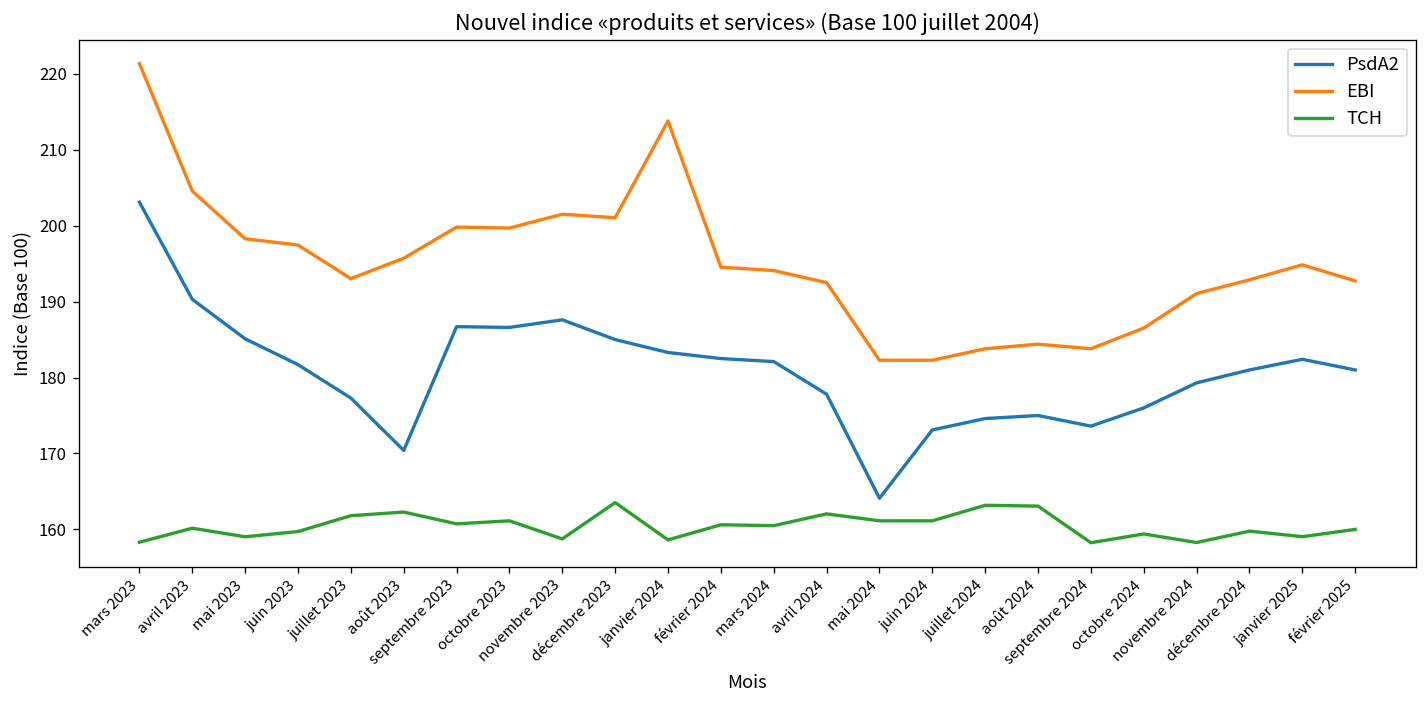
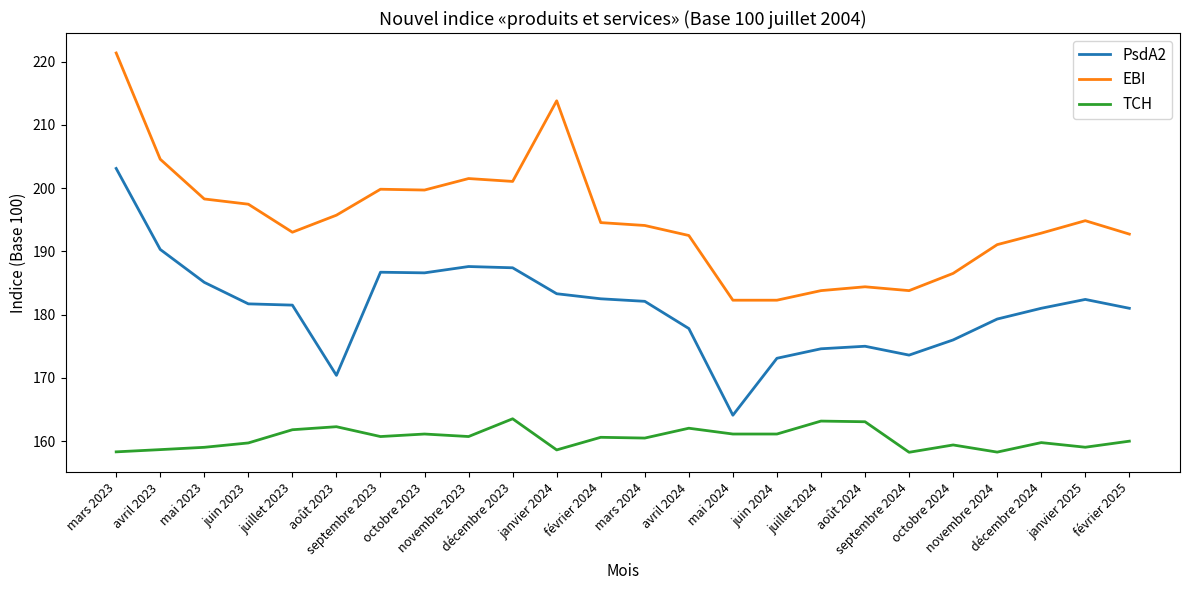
  {
    "PsdA2": {
      "mars 2023": 203,
      "avril 2023": 190,
      "mai 2023": 185,
      "juin 2023": 182,
-     "juillet 2023": 177,
+     "juillet 2023": 182,
      "août 2023": 170,
      "septembre 2023": 187,
      "octobre 2023": 187,
      "novembre 2023": 188,
-     "décembre 2023": 185,
+     "décembre 2023": 187,
      "janvier 2024": 183,
      "février 2024": 183,
      "mars 2024": 182,
      "avril 2024": 178,
      "mai 2024": 164,
      "juin 2024": 173,
      "juillet 2024": 175,
      "août 2024": 175,
      "septembre 2024": 174,
      "octobre 2024": 176,
      "novembre 2024": 179,
      "décembre 2024": 181,
      "janvier 2025": 182,
      "février 2025": 181
    },
    "EBI": {
      "mars 2023": 221,
      "avril 2023": 205,
      "mai 2023": 198,
      "juin 2023": 197,
      "juillet 2023": 193,
      "août 2023": 196,
      "septembre 2023": 200,
      "octobre 2023": 200,
      "novembre 2023": 202,
      "décembre 2023": 201,
      "janvier 2024": 214,
      "février 2024": 195,
      "mars 2024": 194,
      "avril 2024": 193,
      "mai 2024": 182,
      "juin 2024": 182,
      "juillet 2024": 184,
      "août 2024": 184,
      "septembre 2024": 184,
      "octobre 2024": 187,
      "novembre 2024": 191,
      "décembre 2024": 193,
      "janvier 2025": 195,
      "février 2025": 193
    },
    "TCH": {
      "mars 2023": 158,
-     "avril 2023": 160,
+     "avril 2023": 159,
      "mai 2023": 159,
      "juin 2023": 160,
      "juillet 2023": 162,
      "août 2023": 162,
      "septembre 2023": 161,
      "octobre 2023": 161,
-     "novembre 2023": 159,
+     "novembre 2023": 161,
      "décembre 2023": 164,
      "janvier 2024": 159,
      "février 2024": 161,
      "mars 2024": 160,
      "avril 2024": 162,
      "mai 2024": 161,
      "juin 2024": 161,
      "juillet 2024": 163,
      "août 2024": 163,
      "septembre 2024": 158,
      "octobre 2024": 159,
      "novembre 2024": 158,
      "décembre 2024": 160,
      "janvier 2025": 159,
      "février 2025": 160
    }
  }
